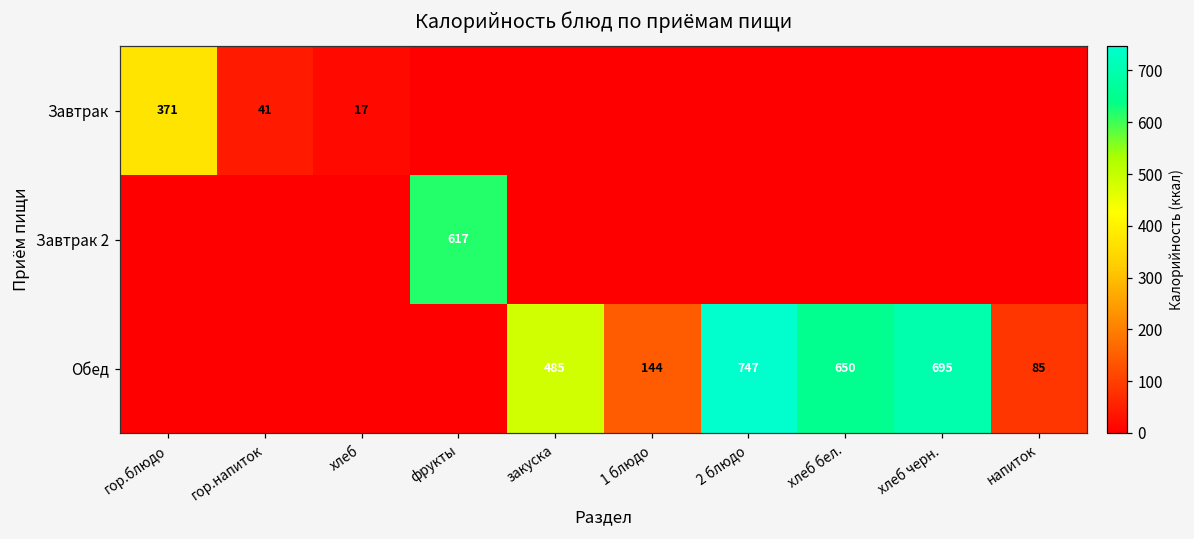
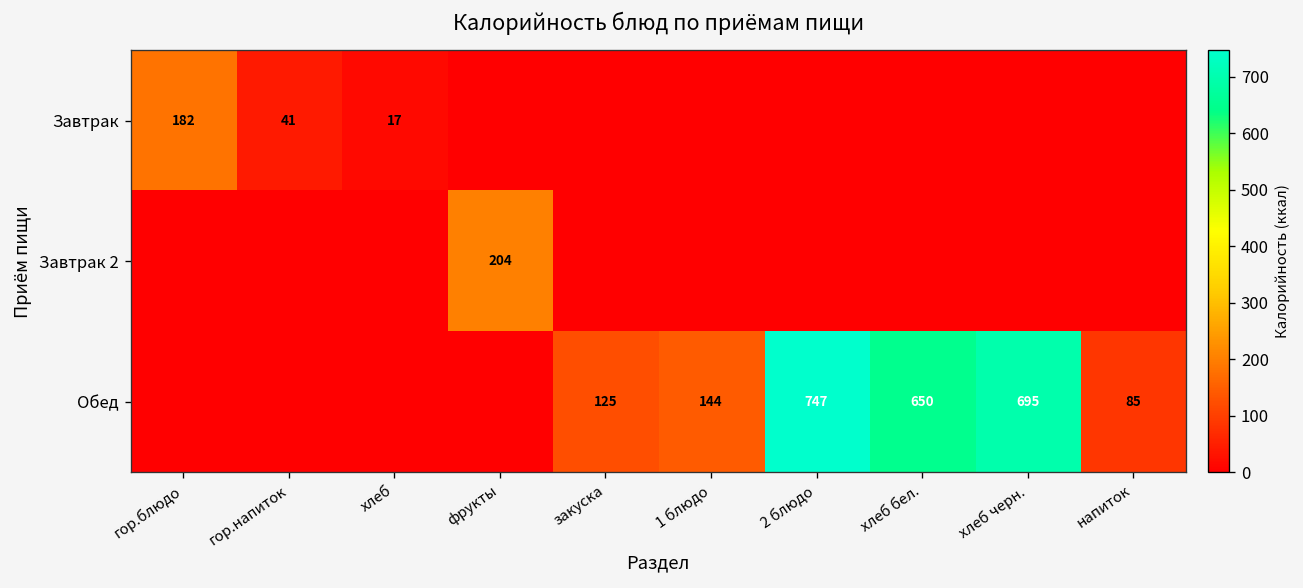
  {
    "Завтрак": {
-     "гор.блюдо": 371,
+     "гор.блюдо": 182,
      "гор.напиток": 41,
      "хлеб": 17
    },
    "Завтрак 2": {
-     "фрукты": 617
+     "фрукты": 204
    },
    "Обед": {
-     "закуска": 485,
+     "закуска": 125,
      "1 блюдо": 144,
      "2 блюдо": 747,
      "хлеб бел.": 650,
      "хлеб черн.": 695,
      "напиток": 85
    }
  }
